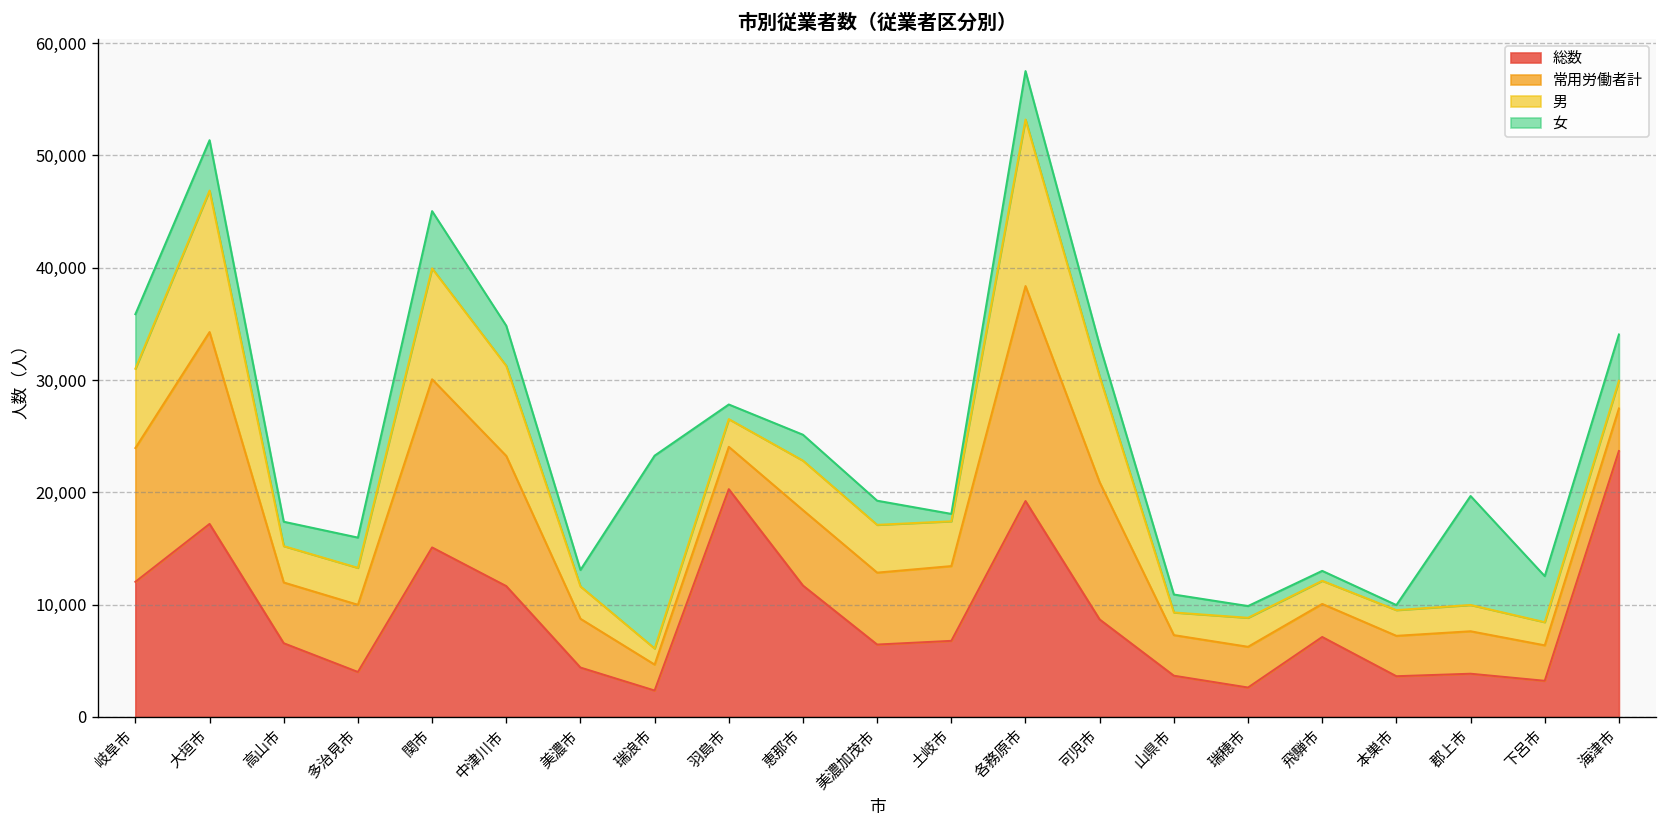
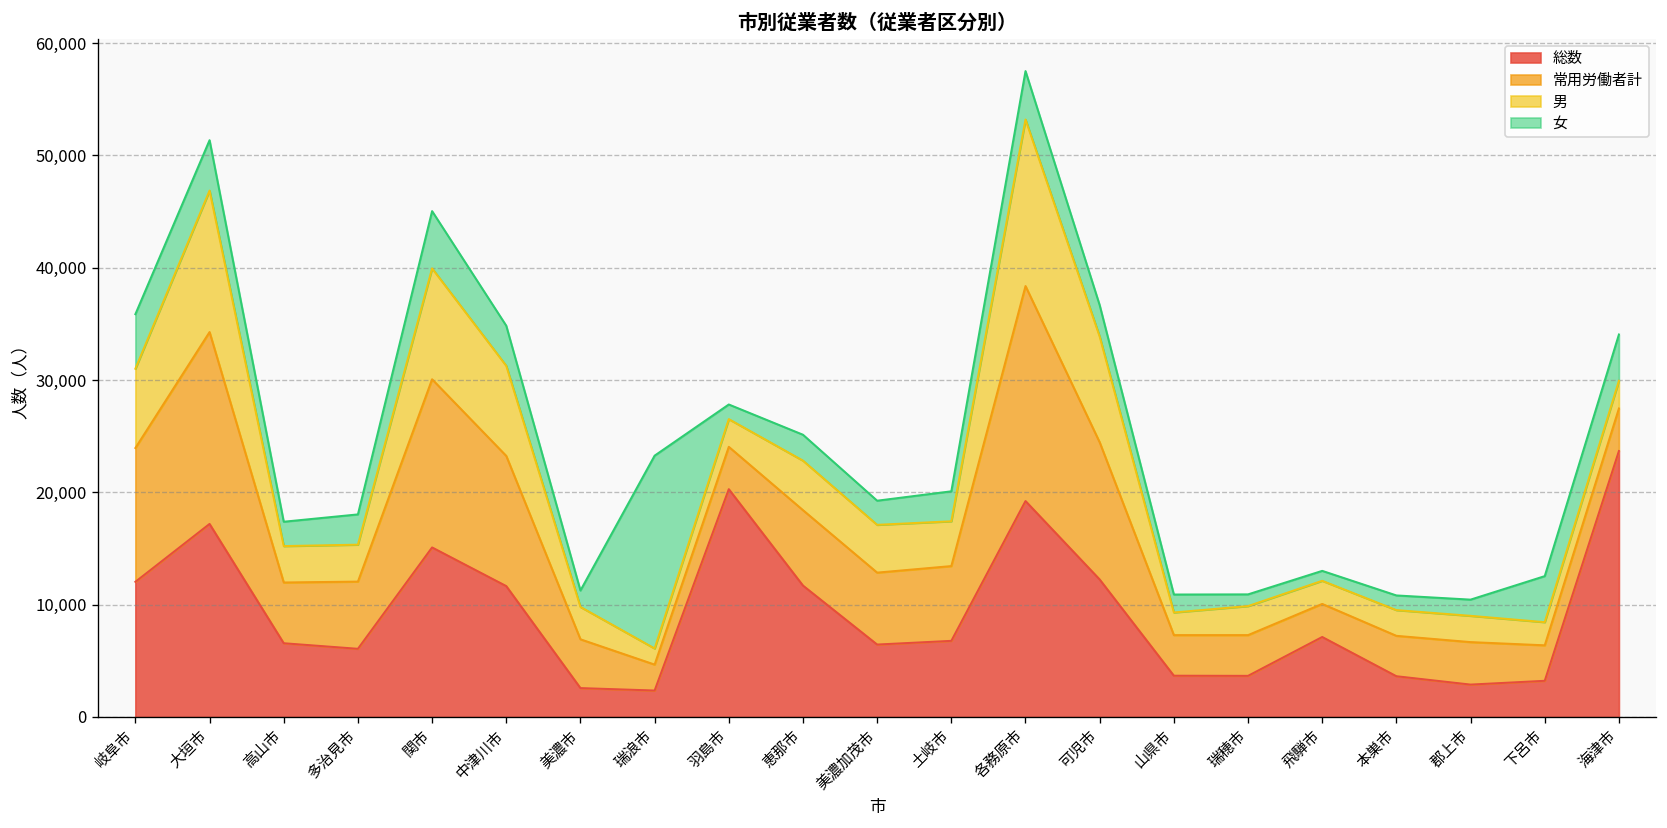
  {
    "総数": {
      "岐阜市": "12,000",
      "大垣市": "17,000",
      "高山市": "7,000",
-     "多治見市": "4,000",
+     "多治見市": "6,000",
      "関市": "15,000",
      "中津川市": "12,000",
-     "美濃市": "4,000",
+     "美濃市": "3,000",
      "瑞浪市": "2,000",
      "羽島市": "20,000",
      "恵那市": "12,000",
      "美濃加茂市": "6,000",
      "土岐市": "7,000",
      "各務原市": "19,000",
-     "可児市": "9,000",
+     "可児市": "12,000",
      "山県市": "4,000",
-     "瑞穂市": "3,000",
+     "瑞穂市": "4,000",
      "飛騨市": "7,000",
      "本巣市": "4,000",
-     "郡上市": "4,000",
+     "郡上市": "3,000",
      "下呂市": "3,000",
      "海津市": "24,000"
    },
    "女": {
      "岐阜市": "5,000",
      "大垣市": "4,000",
      "高山市": "2,000",
      "多治見市": "3,000",
      "関市": "5,000",
      "中津川市": "4,000",
      "美濃市": "1,000",
      "瑞浪市": "17,000",
      "羽島市": "1,000",
      "恵那市": "2,000",
      "美濃加茂市": "2,000",
-     "土岐市": "1,000",
+     "土岐市": "3,000",
      "各務原市": "4,000",
      "可児市": "3,000",
      "山県市": "2,000",
      "瑞穂市": "1,000",
      "飛騨市": "1,000",
-     "本巣市": "0",
-     "郡上市": "10,000",
+     "本巣市": "1,000",
+     "郡上市": "1,000",
      "下呂市": "4,000",
      "海津市": "4,000"
    }
  }
